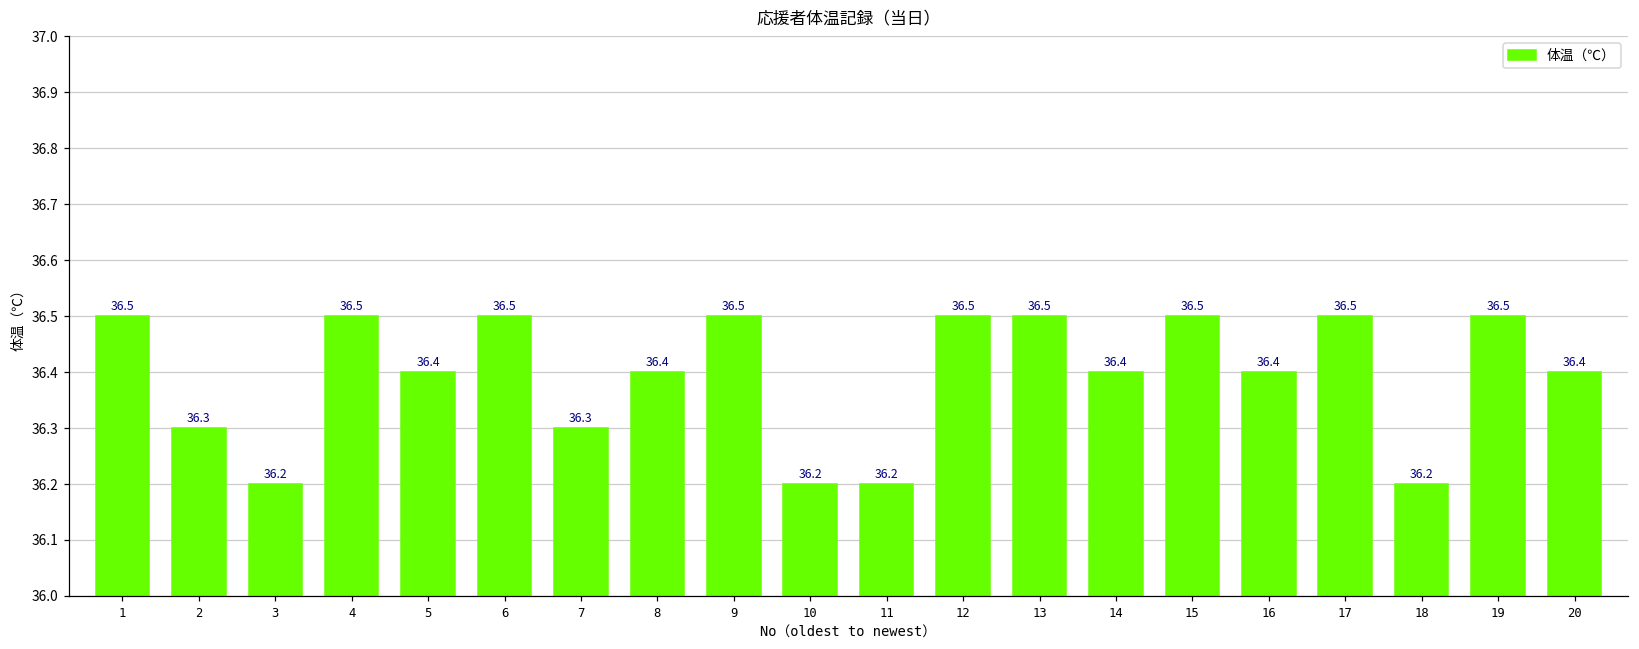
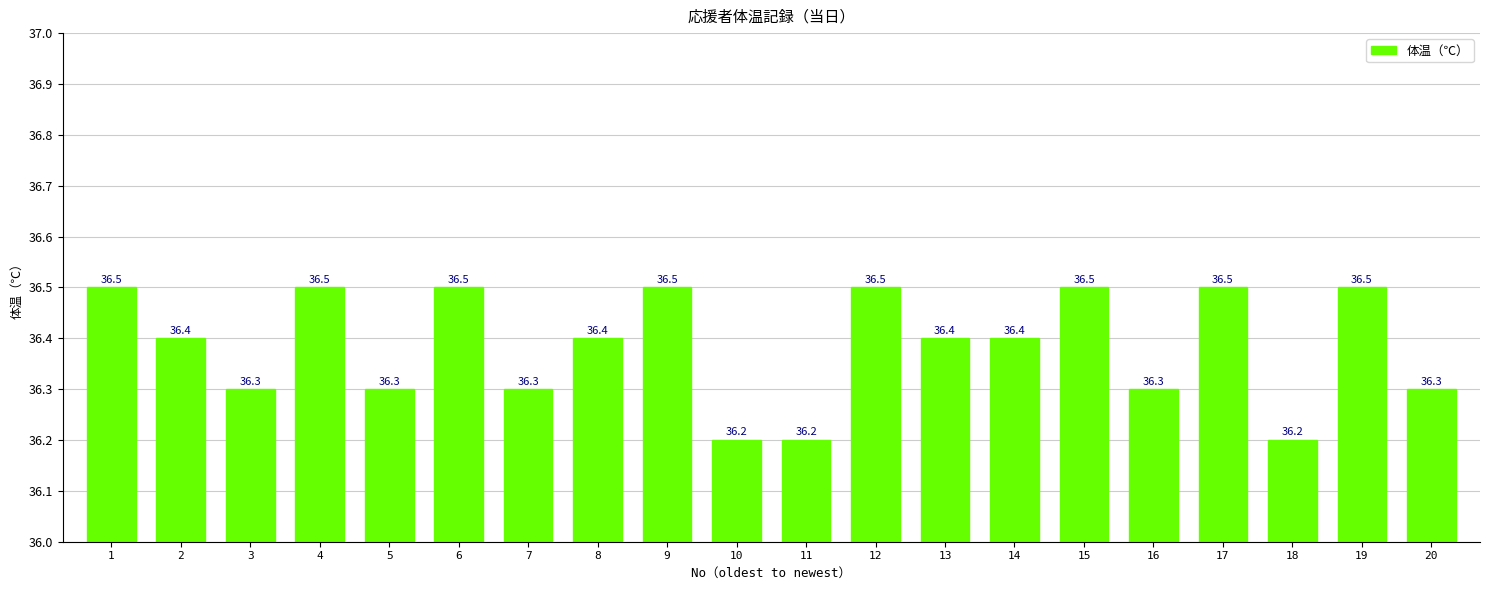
  {
    "1": 36.5,
-   "2": 36.3,
-   "3": 36.2,
+   "2": 36.4,
+   "3": 36.3,
    "4": 36.5,
-   "5": 36.4,
+   "5": 36.3,
    "6": 36.5,
    "7": 36.3,
    "8": 36.4,
    "9": 36.5,
    "10": 36.2,
    "11": 36.2,
    "12": 36.5,
-   "13": 36.5,
+   "13": 36.4,
    "14": 36.4,
    "15": 36.5,
-   "16": 36.4,
+   "16": 36.3,
    "17": 36.5,
    "18": 36.2,
    "19": 36.5,
-   "20": 36.4
+   "20": 36.3
  }
